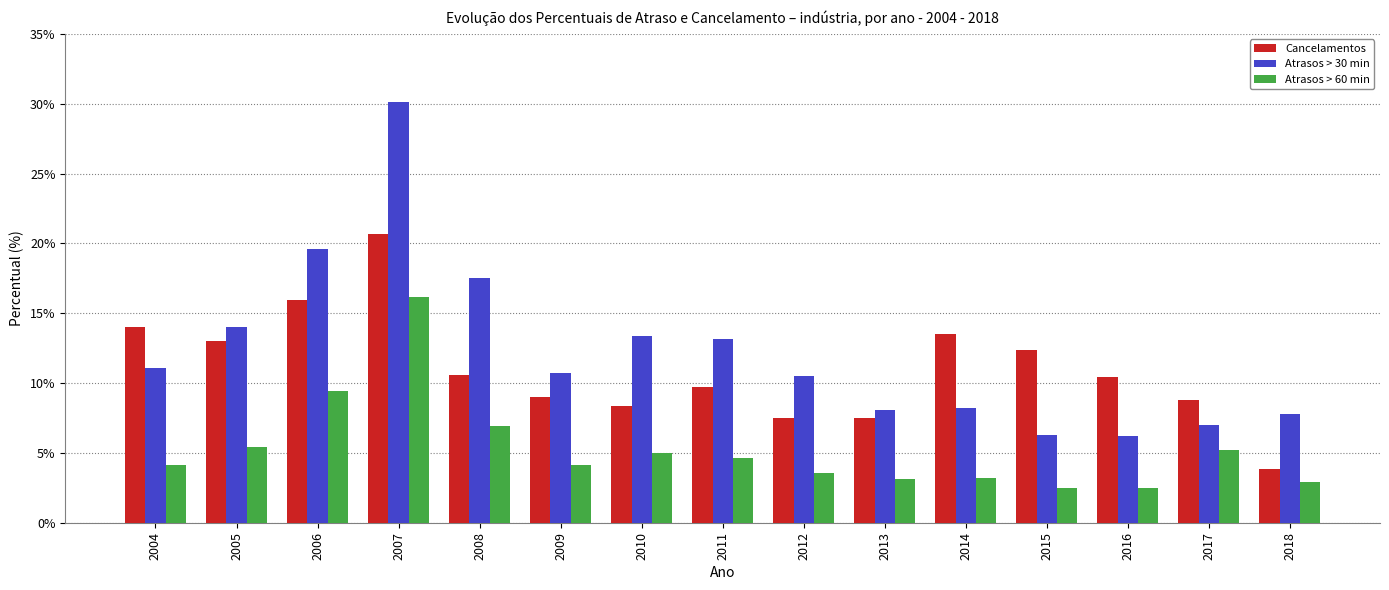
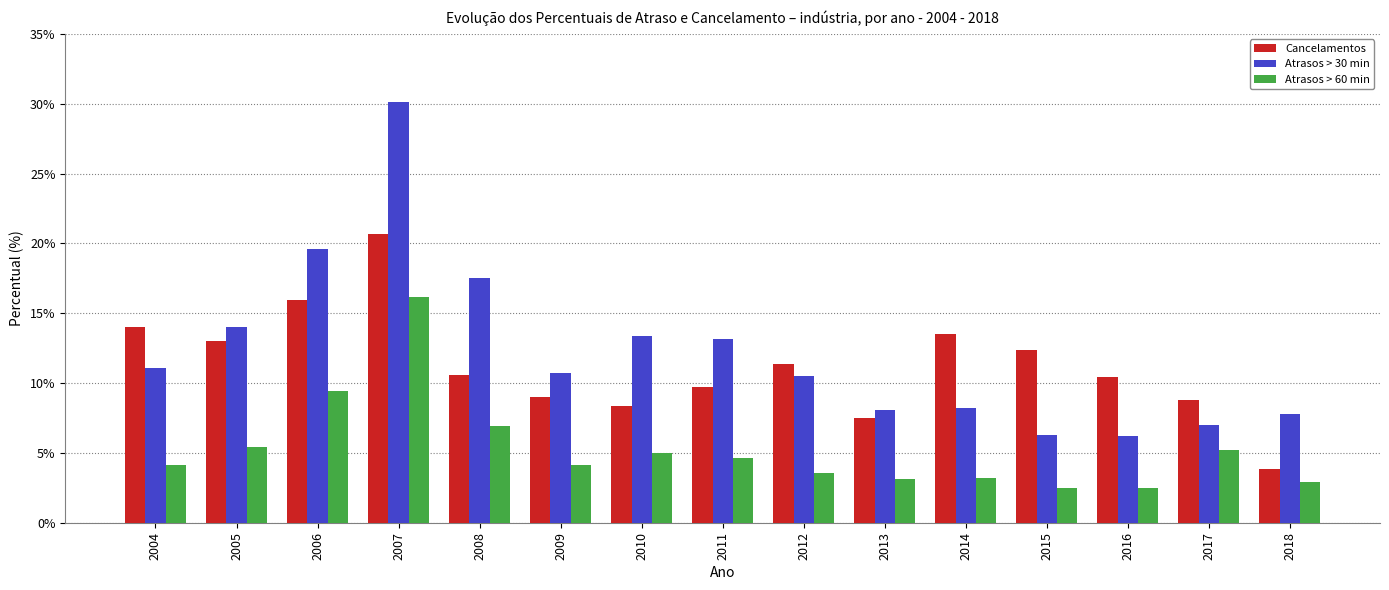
  {
    "Cancelamentos": {
      "2004": "14.0%",
      "2005": "13.0%",
      "2006": "15.9%",
      "2007": "20.6%",
      "2008": "10.5%",
      "2009": "9.0%",
      "2010": "8.4%",
      "2011": "9.7%",
-     "2012": "7.5%",
+     "2012": "11.4%",
      "2013": "7.5%",
      "2014": "13.5%",
      "2015": "12.4%",
      "2016": "10.4%",
      "2017": "8.8%",
      "2018": "3.8%"
    },
    "Atrasos > 30 min": {
      "2004": "11.1%",
      "2005": "14.0%",
      "2006": "19.6%",
      "2007": "30.1%",
      "2008": "17.5%",
      "2009": "10.7%",
      "2010": "13.4%",
      "2011": "13.1%",
      "2012": "10.5%",
      "2013": "8.1%",
      "2014": "8.2%",
      "2015": "6.3%",
      "2016": "6.2%",
      "2017": "7.0%",
      "2018": "7.8%"
    },
    "Atrasos > 60 min": {
      "2004": "4.1%",
      "2005": "5.4%",
      "2006": "9.4%",
      "2007": "16.2%",
      "2008": "6.9%",
      "2009": "4.1%",
      "2010": "5.0%",
      "2011": "4.7%",
      "2012": "3.6%",
      "2013": "3.1%",
      "2014": "3.2%",
      "2015": "2.5%",
      "2016": "2.5%",
      "2017": "5.2%",
      "2018": "2.9%"
    }
  }
